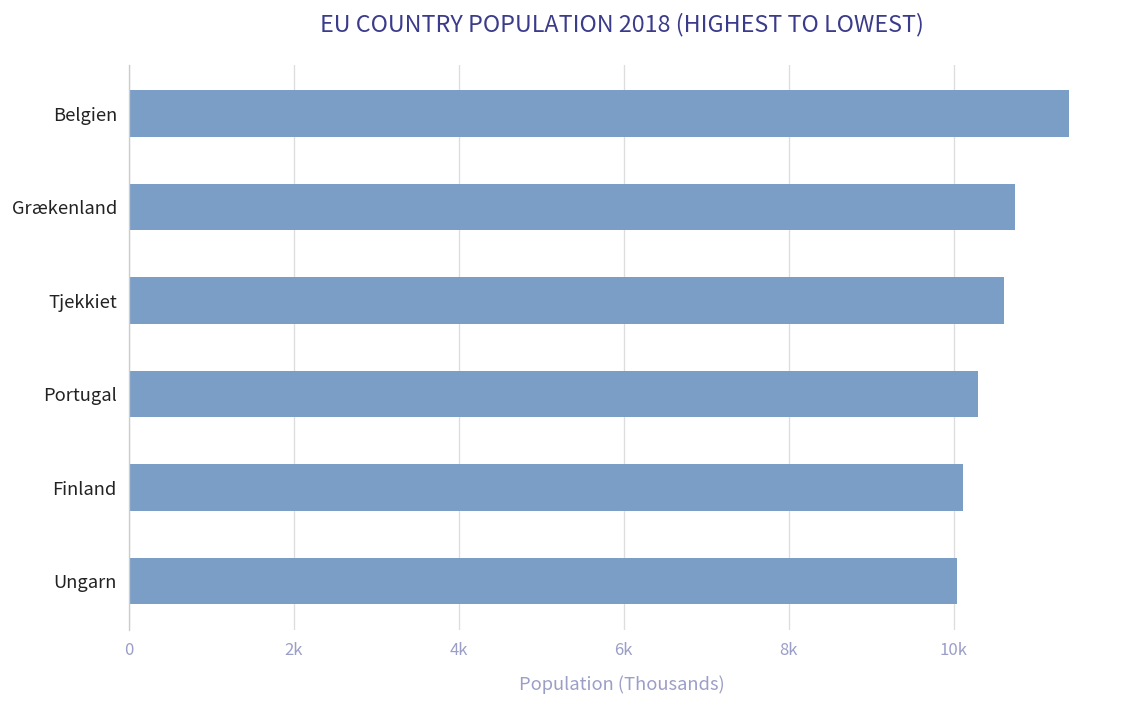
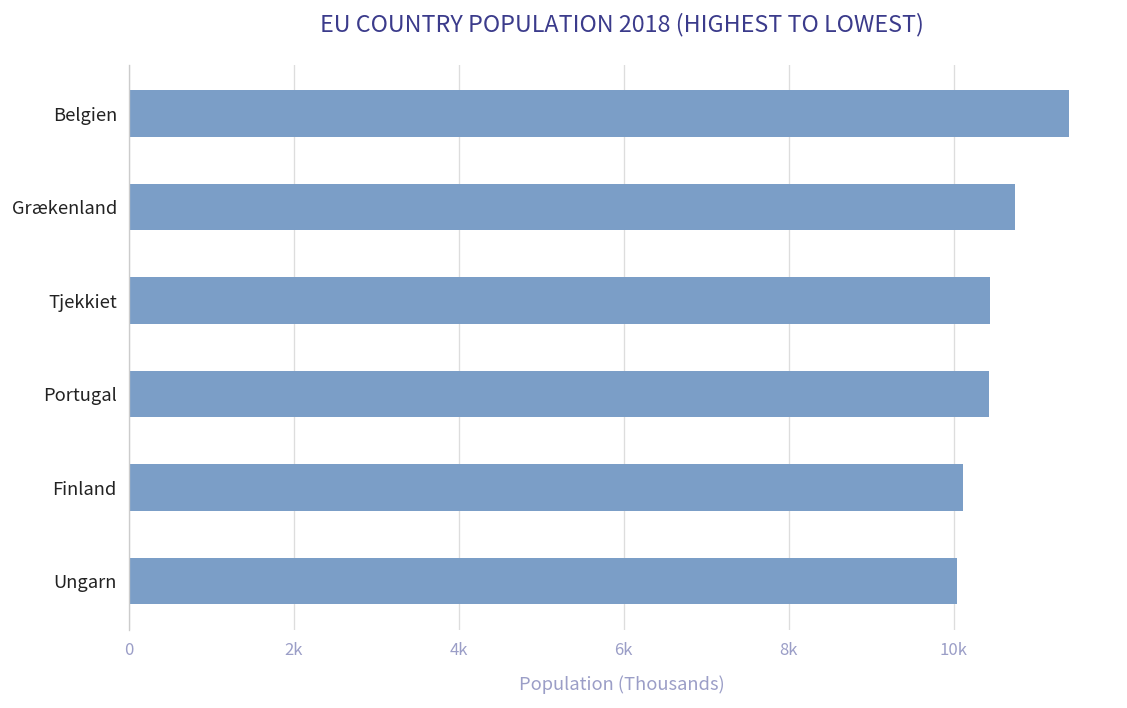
  {
    "Belgien": 11400,
    "Grækenland": 10700,
-   "Tjekkiet": 10600,
-   "Portugal": 10300,
+   "Tjekkiet": 10400,
+   "Portugal": 10400,
    "Finland": 10100,
    "Ungarn": 10000
  }
